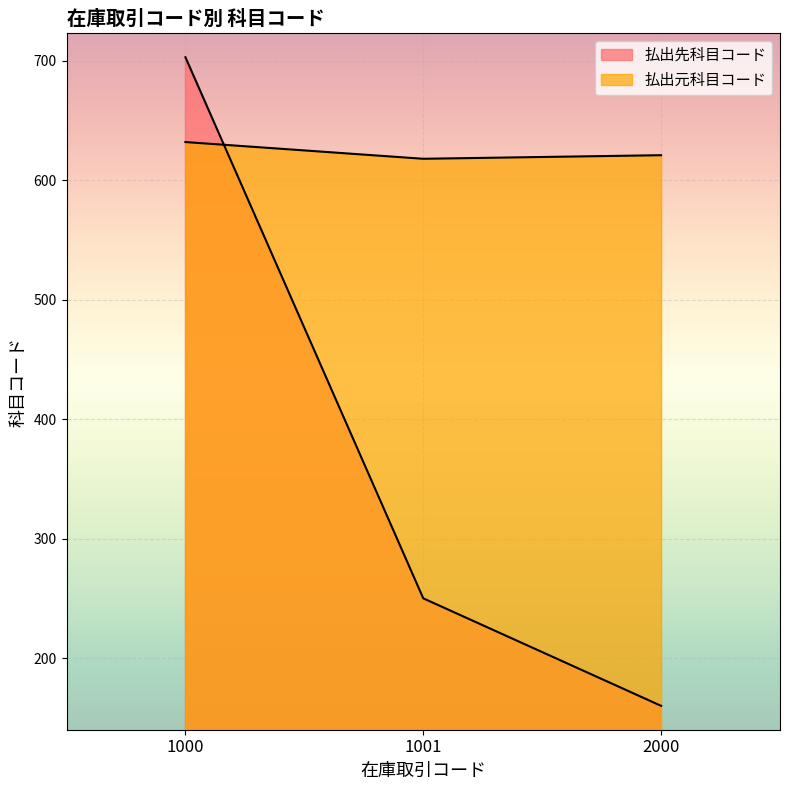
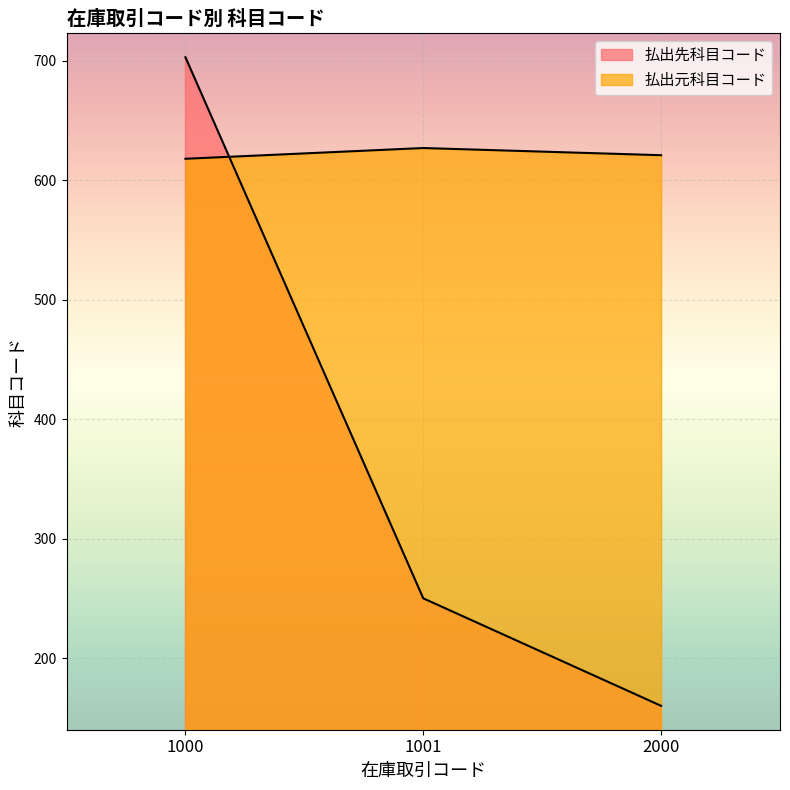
  {
    "払出先科目コード": {
      "1000": 703,
      "1001": 250,
      "2000": 160
    },
    "払出元科目コード": {
-     "1000": 632,
-     "1001": 618,
+     "1000": 618,
+     "1001": 627,
      "2000": 621
    }
  }
